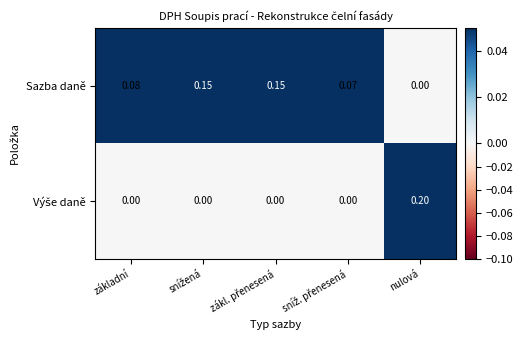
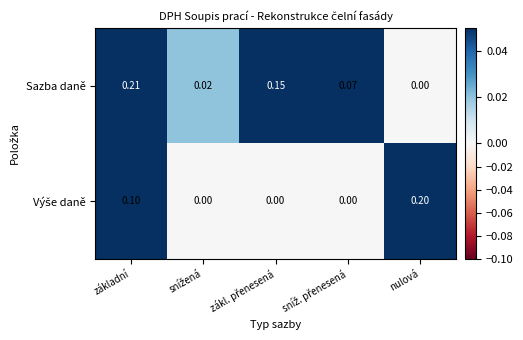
  {
    "Sazba daně": {
-     "základní": 0.08,
-     "snížená": 0.15,
+     "základní": 0.21,
+     "snížená": 0.02,
      "zákl. přenesená": 0.15,
      "sníž. přenesená": 0.07,
      "nulová": 0.00
    },
    "Výše daně": {
-     "základní": 0.00,
+     "základní": 0.10,
      "snížená": 0.00,
      "zákl. přenesená": 0.00,
      "sníž. přenesená": 0.00,
      "nulová": 0.20
    }
  }
